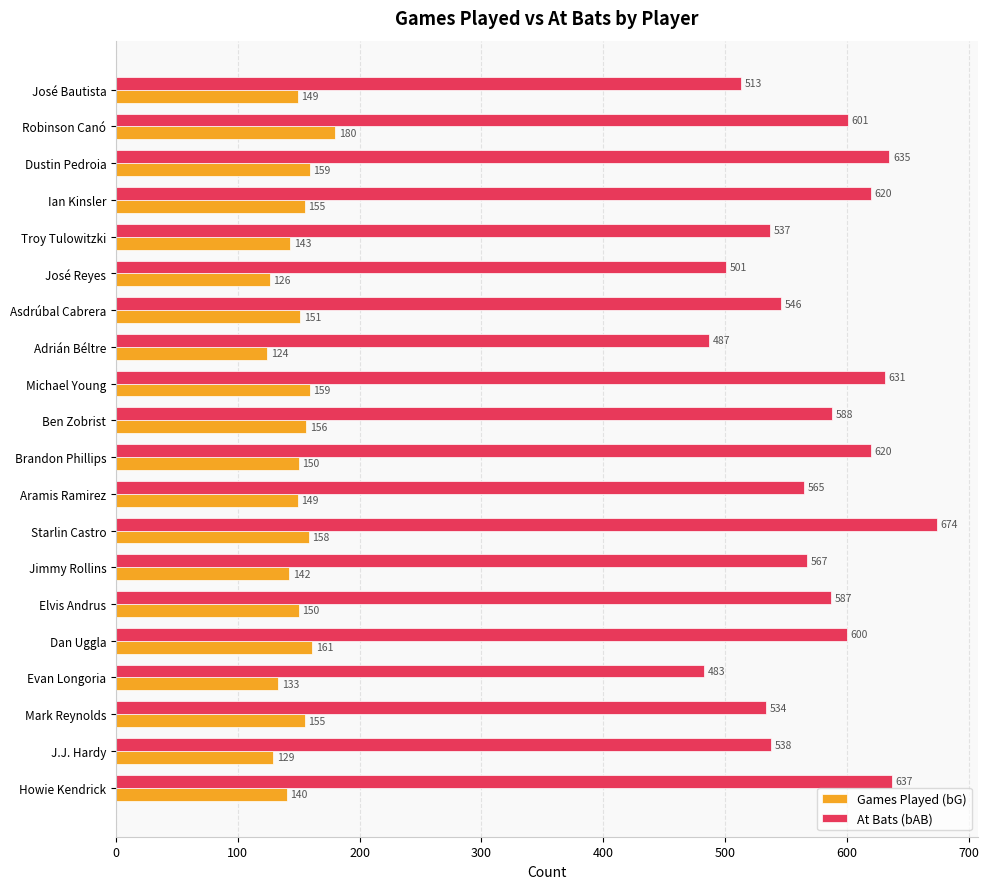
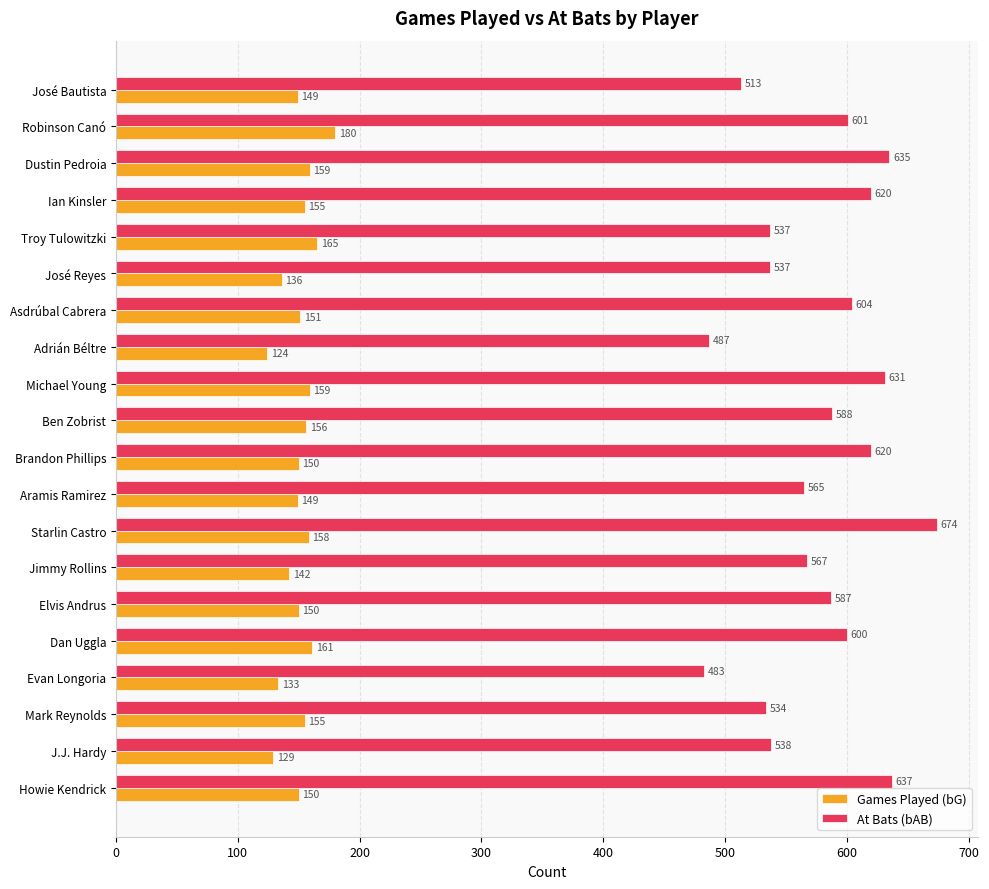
  {
    "Games Played (bG)": {
      "José Bautista": 149,
      "Robinson Canó": 180,
      "Dustin Pedroia": 159,
      "Ian Kinsler": 155,
-     "Troy Tulowitzki": 143,
-     "José Reyes": 126,
+     "Troy Tulowitzki": 165,
+     "José Reyes": 136,
      "Asdrúbal Cabrera": 151,
      "Adrián Béltre": 124,
      "Michael Young": 159,
      "Ben Zobrist": 156,
      "Brandon Phillips": 150,
      "Aramis Ramirez": 149,
      "Starlin Castro": 158,
      "Jimmy Rollins": 142,
      "Elvis Andrus": 150,
      "Dan Uggla": 161,
      "Evan Longoria": 133,
      "Mark Reynolds": 155,
      "J.J. Hardy": 129,
-     "Howie Kendrick": 140
+     "Howie Kendrick": 150
    },
    "At Bats (bAB)": {
      "José Bautista": 513,
      "Robinson Canó": 601,
      "Dustin Pedroia": 635,
      "Ian Kinsler": 620,
      "Troy Tulowitzki": 537,
-     "José Reyes": 501,
-     "Asdrúbal Cabrera": 546,
+     "José Reyes": 537,
+     "Asdrúbal Cabrera": 604,
      "Adrián Béltre": 487,
      "Michael Young": 631,
      "Ben Zobrist": 588,
      "Brandon Phillips": 620,
      "Aramis Ramirez": 565,
      "Starlin Castro": 674,
      "Jimmy Rollins": 567,
      "Elvis Andrus": 587,
      "Dan Uggla": 600,
      "Evan Longoria": 483,
      "Mark Reynolds": 534,
      "J.J. Hardy": 538,
      "Howie Kendrick": 637
    }
  }
